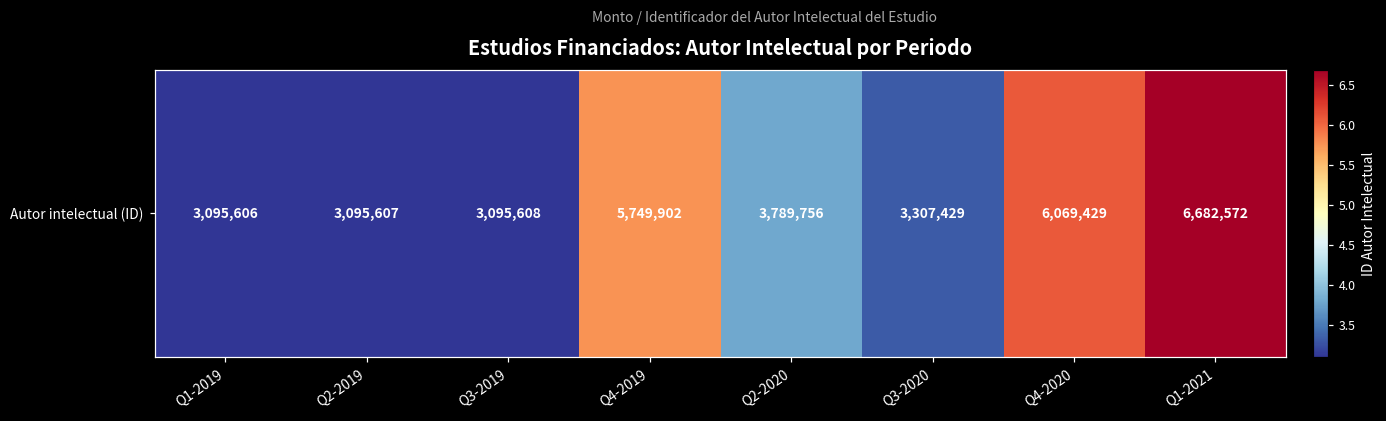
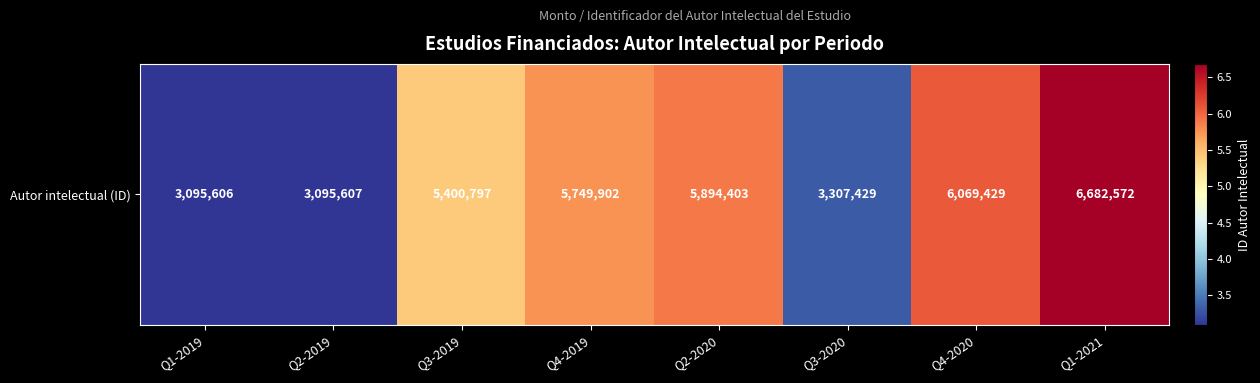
  {
    "Autor intelectual (ID)": {
      "Q1-2019": "3,095,606",
      "Q2-2019": "3,095,607",
-     "Q3-2019": "3,095,608",
+     "Q3-2019": "5,400,797",
      "Q4-2019": "5,749,902",
-     "Q2-2020": "3,789,756",
+     "Q2-2020": "5,894,403",
      "Q3-2020": "3,307,429",
      "Q4-2020": "6,069,429",
      "Q1-2021": "6,682,572"
    }
  }
